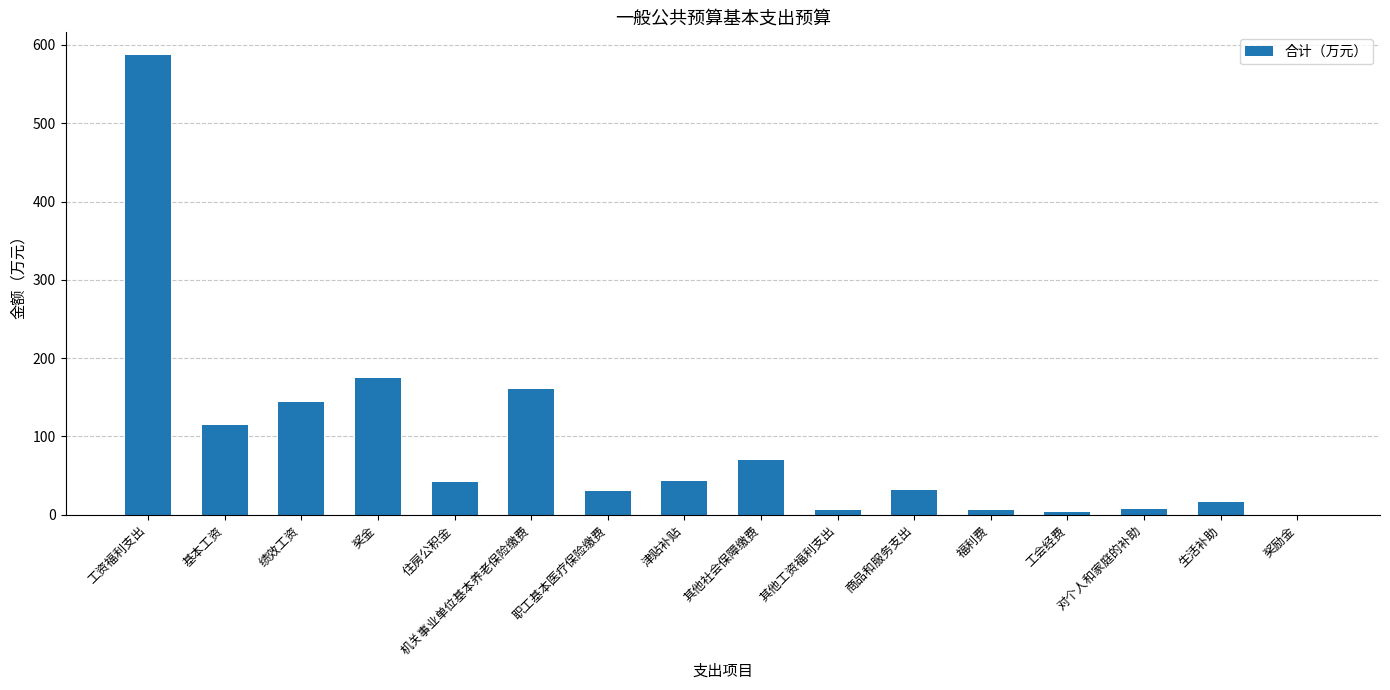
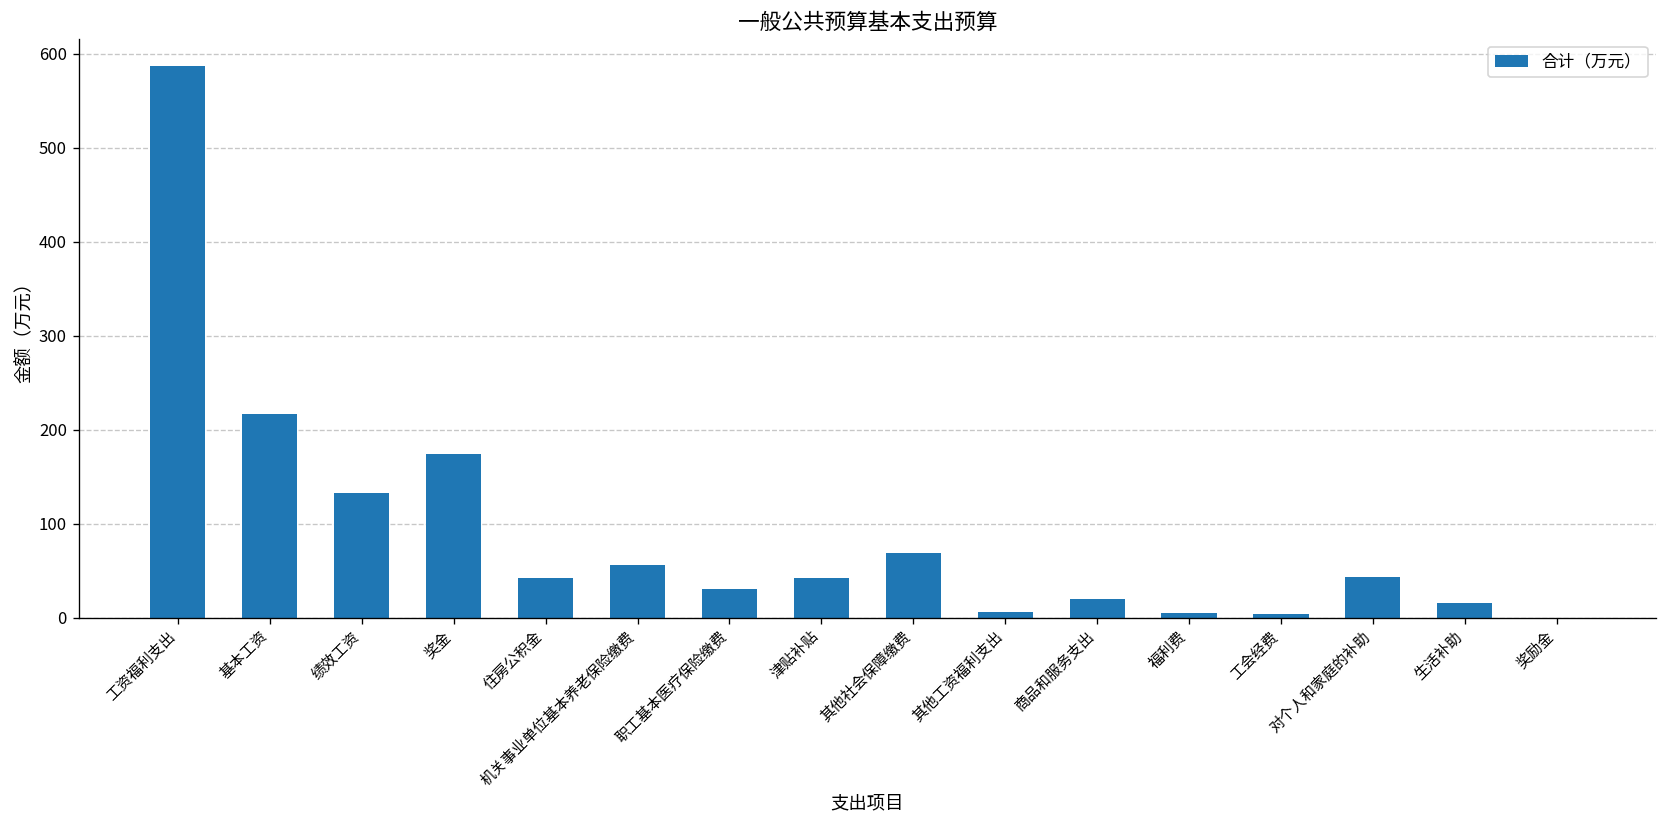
  {
    "工资福利支出": 590,
-   "基本工资": 110,
-   "绩效工资": 140,
+   "基本工资": 220,
+   "绩效工资": 130,
    "奖金": 170,
    "住房公积金": 40,
-   "机关事业单位基本养老保险缴费": 160,
+   "机关事业单位基本养老保险缴费": 60,
    "职工基本医疗保险缴费": 30,
    "津贴补贴": 40,
    "其他社会保障缴费": 70,
    "其他工资福利支出": 10,
-   "商品和服务支出": 30,
+   "商品和服务支出": 20,
    "福利费": 10,
    "工会经费": 0,
-   "对个人和家庭的补助": 10,
+   "对个人和家庭的补助": 40,
    "生活补助": 20
  }
